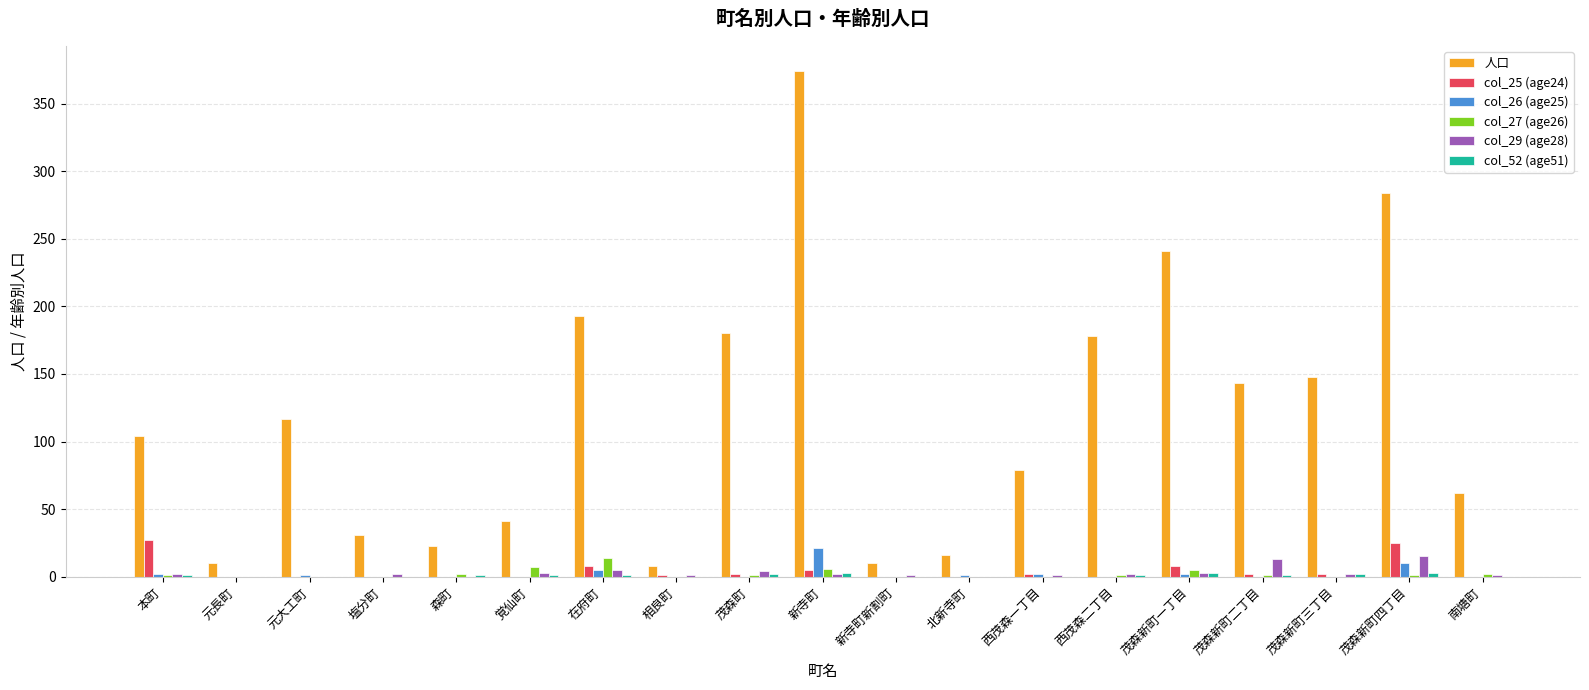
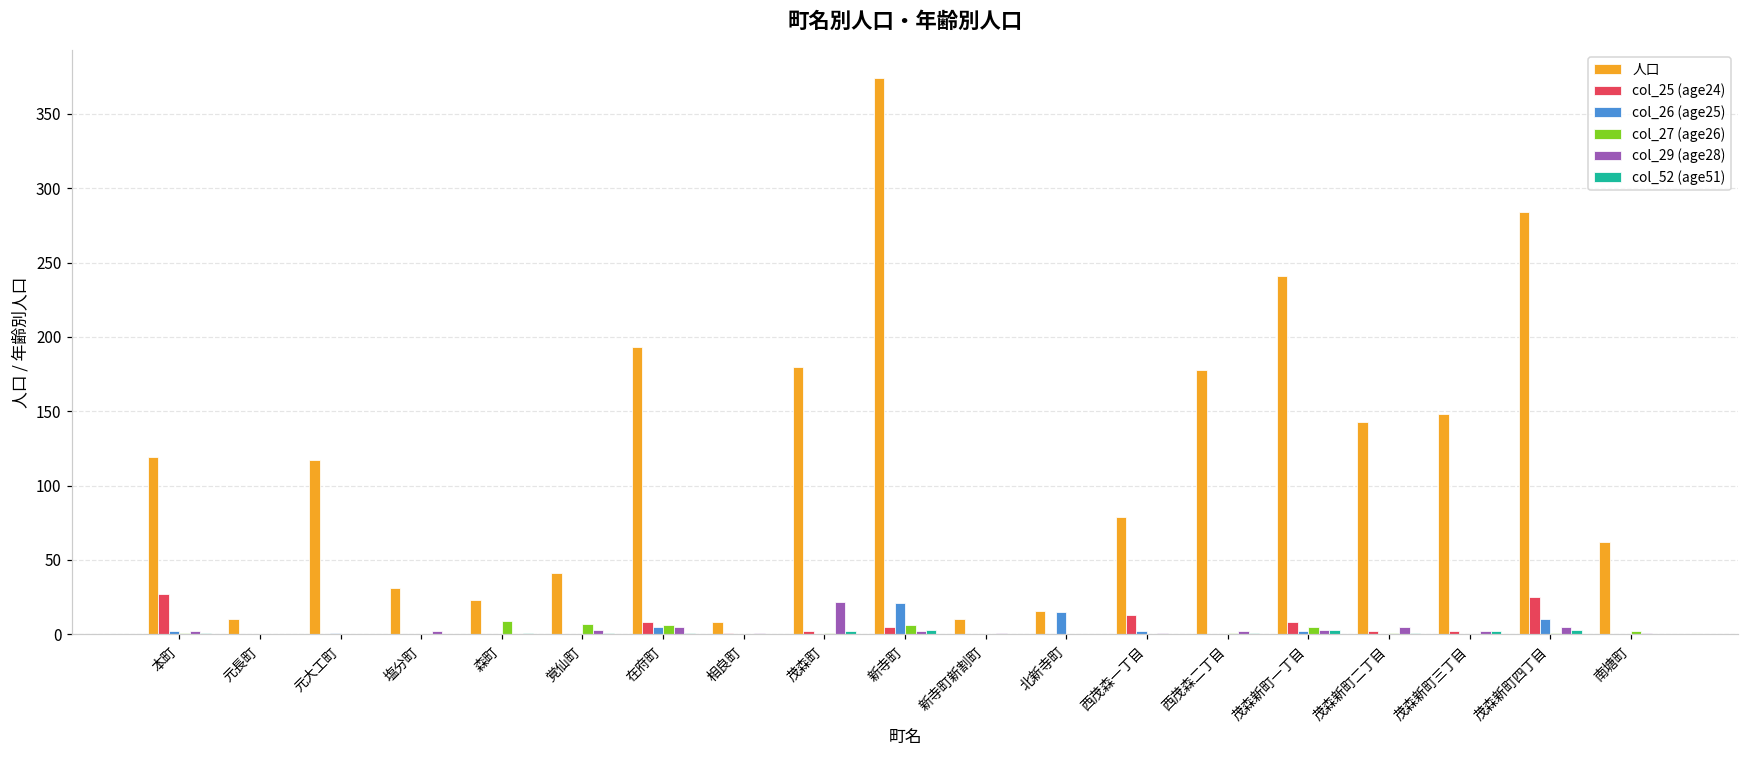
  {
    "人口": {
-     "本町": 104,
+     "本町": 119,
      "元長町": 10,
      "元大工町": 117,
      "塩分町": 31,
      "森町": 23,
      "覚仙町": 41,
      "在府町": 193,
      "相良町": 8,
      "茂森町": 180,
      "新寺町": 374,
      "新寺町新割町": 10,
      "北新寺町": 16,
      "西茂森一丁目": 79,
      "西茂森二丁目": 178,
      "茂森新町一丁目": 241,
      "茂森新町二丁目": 143,
      "茂森新町三丁目": 148,
      "茂森新町四丁目": 284,
      "南塘町": 62
    },
    "col_25 (age24)": {
      "本町": 27,
      "元長町": 0,
      "元大工町": 0,
      "塩分町": 0,
      "森町": 0,
      "覚仙町": 0,
      "在府町": 8,
      "茂森町": 2,
      "新寺町": 5,
      "新寺町新割町": 0,
      "北新寺町": 0,
-     "西茂森一丁目": 2,
+     "西茂森一丁目": 13,
      "西茂森二丁目": 0,
      "茂森新町一丁目": 8,
      "茂森新町二丁目": 2,
      "茂森新町三丁目": 2,
      "茂森新町四丁目": 25,
      "南塘町": 0
    },
    "col_26 (age25)": {
      "本町": 2,
      "元長町": 0,
      "塩分町": 0,
      "森町": 0,
      "覚仙町": 0,
      "在府町": 5,
      "相良町": 0,
      "茂森町": 0,
      "新寺町": 21,
      "新寺町新割町": 0,
-     "北新寺町": 1,
+     "北新寺町": 15,
      "西茂森一丁目": 2,
      "西茂森二丁目": 0,
      "茂森新町一丁目": 2,
      "茂森新町二丁目": 0,
      "茂森新町三丁目": 0,
      "茂森新町四丁目": 10,
      "南塘町": 0
    },
    "col_27 (age26)": {
      "元長町": 0,
      "元大工町": 0,
      "塩分町": 0,
-     "森町": 2,
+     "森町": 9,
      "覚仙町": 7,
-     "在府町": 14,
+     "在府町": 6,
      "相良町": 0,
      "新寺町": 6,
      "新寺町新割町": 0,
      "北新寺町": 0,
      "西茂森一丁目": 0,
      "茂森新町一丁目": 5,
      "茂森新町三丁目": 0,
      "南塘町": 2
    },
    "col_29 (age28)": {
      "本町": 2,
      "元長町": 0,
      "元大工町": 0,
      "塩分町": 2,
      "森町": 0,
      "覚仙町": 3,
      "在府町": 5,
-     "茂森町": 4,
+     "茂森町": 22,
      "新寺町": 2,
      "北新寺町": 0,
      "西茂森二丁目": 2,
      "茂森新町一丁目": 3,
-     "茂森新町二丁目": 13,
+     "茂森新町二丁目": 5,
      "茂森新町三丁目": 2,
-     "茂森新町四丁目": 15
+     "茂森新町四丁目": 5
    },
    "col_52 (age51)": {
      "元長町": 0,
      "元大工町": 0,
      "塩分町": 0,
      "相良町": 0,
      "茂森町": 2,
      "新寺町": 3,
      "新寺町新割町": 0,
      "北新寺町": 0,
      "西茂森一丁目": 0,
      "茂森新町一丁目": 3,
      "茂森新町三丁目": 2,
      "茂森新町四丁目": 3,
      "南塘町": 0
    }
  }
